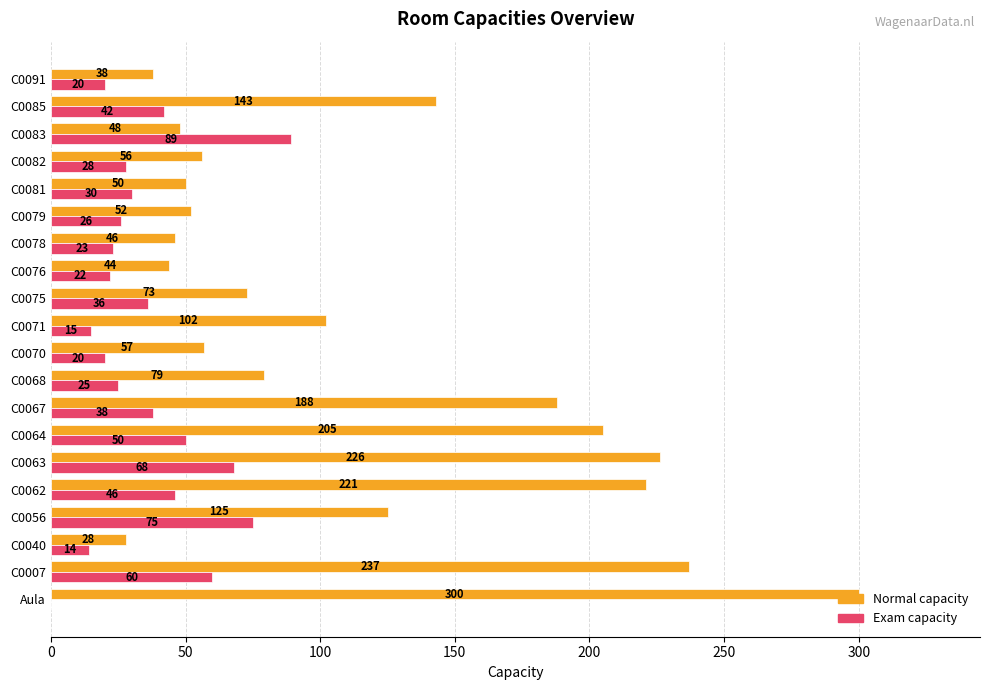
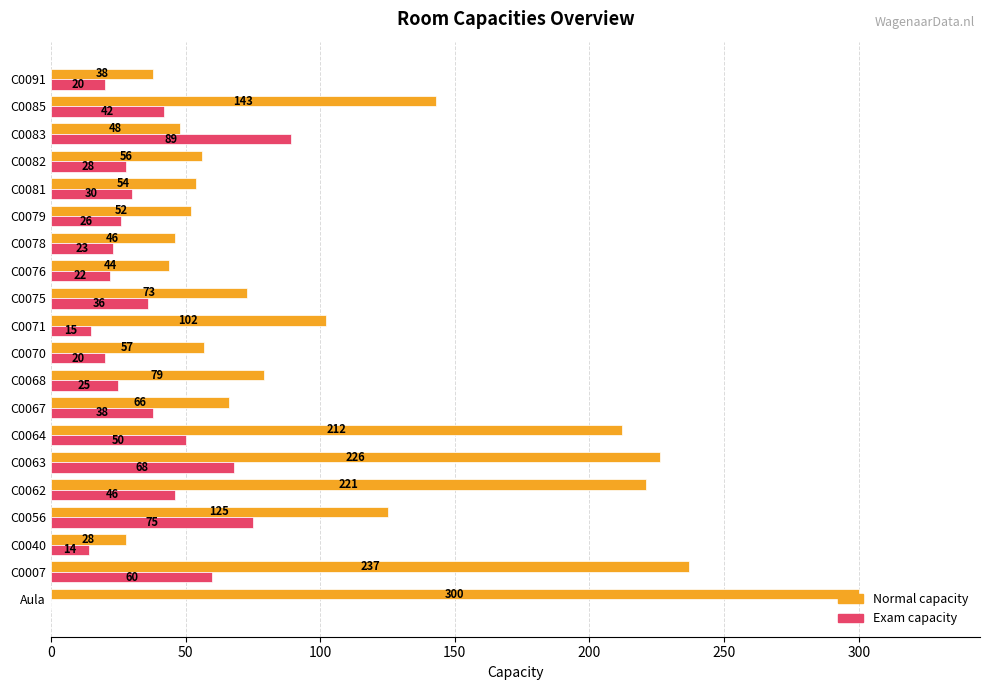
  {
    "Normal capacity": {
      "C0091": 38,
      "C0085": 143,
      "C0083": 48,
      "C0082": 56,
-     "C0081": 50,
+     "C0081": 54,
      "C0079": 52,
      "C0078": 46,
      "C0076": 44,
      "C0075": 73,
      "C0071": 102,
      "C0070": 57,
      "C0068": 79,
-     "C0067": 188,
-     "C0064": 205,
+     "C0067": 66,
+     "C0064": 212,
      "C0063": 226,
      "C0062": 221,
      "C0056": 125,
      "C0040": 28,
      "C0007": 237,
      "Aula": 300
    },
    "Exam capacity": {
      "C0091": 20,
      "C0085": 42,
      "C0083": 89,
      "C0082": 28,
      "C0081": 30,
      "C0079": 26,
      "C0078": 23,
      "C0076": 22,
      "C0075": 36,
      "C0071": 15,
      "C0070": 20,
      "C0068": 25,
      "C0067": 38,
      "C0064": 50,
      "C0063": 68,
      "C0062": 46,
      "C0056": 75,
      "C0040": 14,
      "C0007": 60
    }
  }
